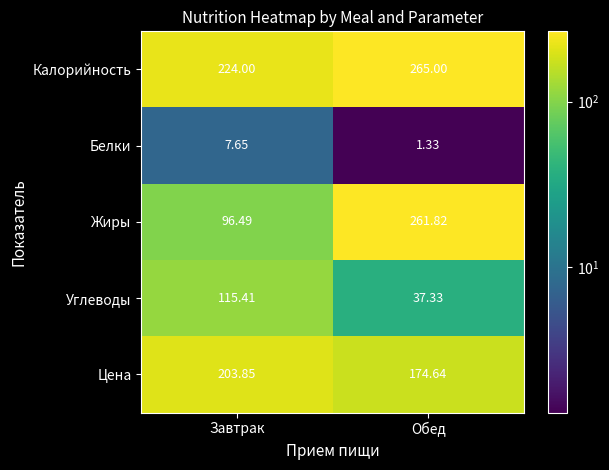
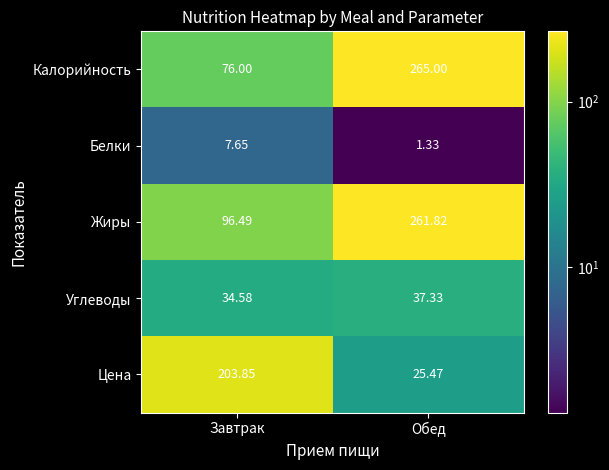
  {
    "Калорийность": {
-     "Завтрак": 224.00,
+     "Завтрак": 76.00,
      "Обед": 265.00
    },
    "Белки": {
      "Завтрак": 7.65,
      "Обед": 1.33
    },
    "Жиры": {
      "Завтрак": 96.49,
      "Обед": 261.82
    },
    "Углеводы": {
-     "Завтрак": 115.41,
+     "Завтрак": 34.58,
      "Обед": 37.33
    },
    "Цена": {
      "Завтрак": 203.85,
-     "Обед": 174.64
+     "Обед": 25.47
    }
  }
